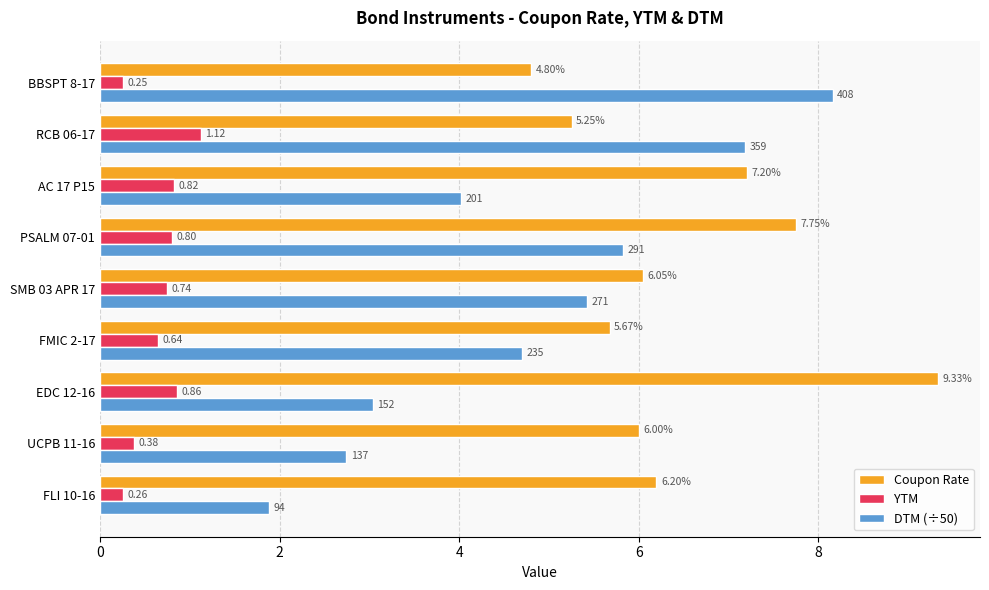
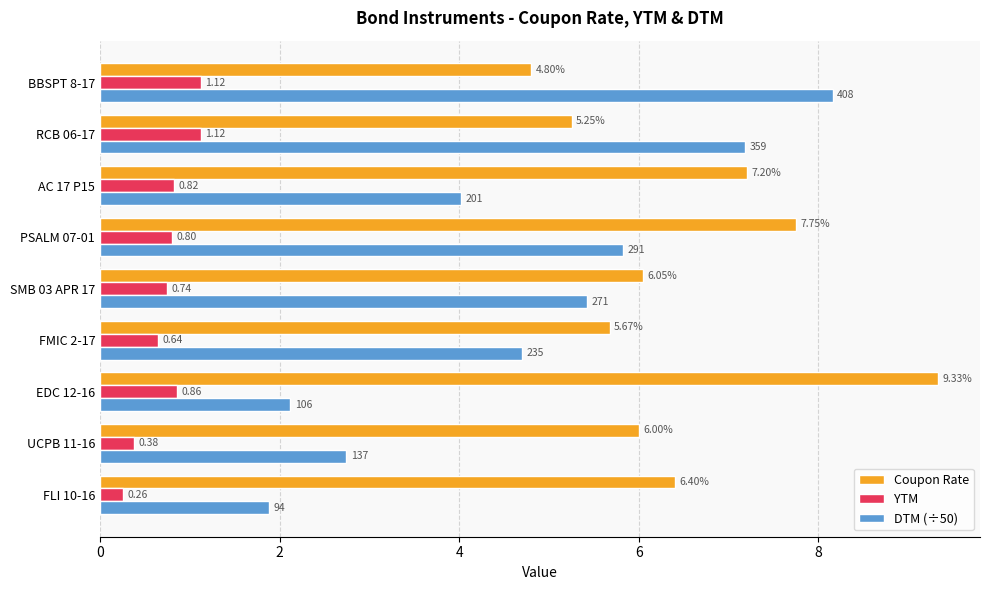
  {
    "Coupon Rate": {
      "BBSPT 8-17": "4.80%",
      "RCB 06-17": "5.25%",
      "AC 17 P15": "7.20%",
      "PSALM 07-01": "7.75%",
      "SMB 03 APR 17": "6.05%",
      "FMIC 2-17": "5.67%",
      "EDC 12-16": "9.33%",
      "UCPB 11-16": "6.00%",
-     "FLI 10-16": "6.20%"
+     "FLI 10-16": "6.40%"
    },
    "YTM": {
-     "BBSPT 8-17": "0.25",
+     "BBSPT 8-17": "1.12",
      "RCB 06-17": "1.12",
      "AC 17 P15": "0.82",
      "PSALM 07-01": "0.80",
      "SMB 03 APR 17": "0.74",
      "FMIC 2-17": "0.64",
      "EDC 12-16": "0.86",
      "UCPB 11-16": "0.38",
      "FLI 10-16": "0.26"
    },
    "DTM (÷50)": {
-     "EDC 12-16": "152"
+     "EDC 12-16": "106"
    }
  }
